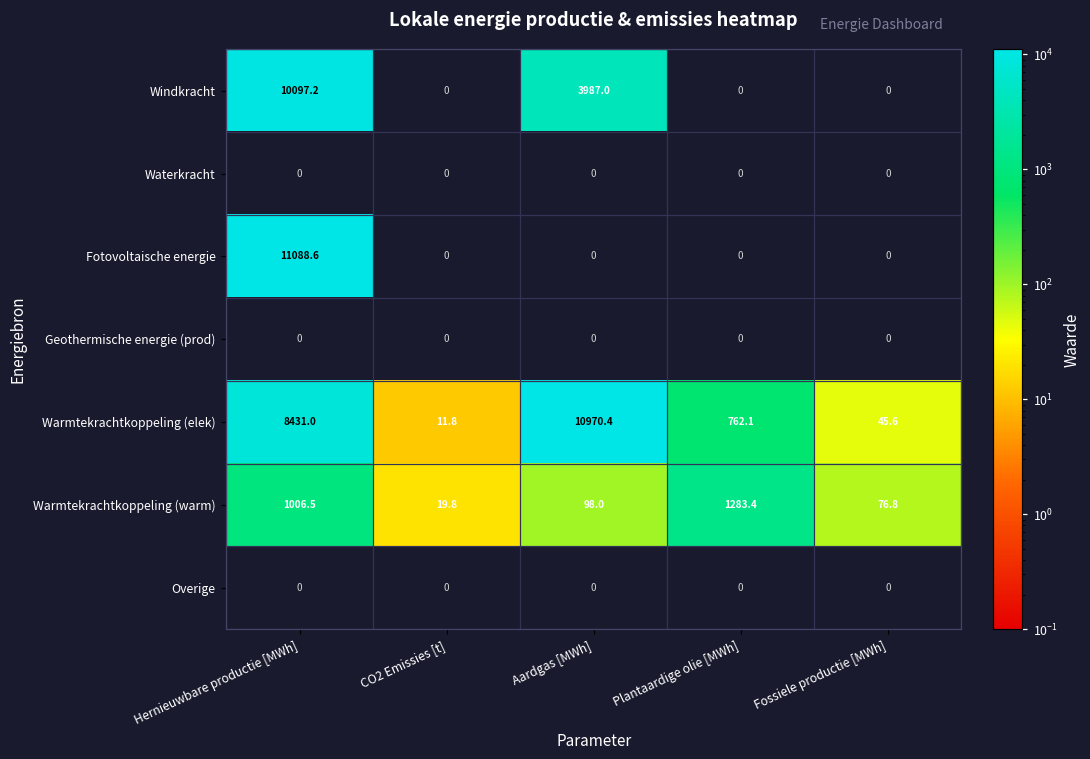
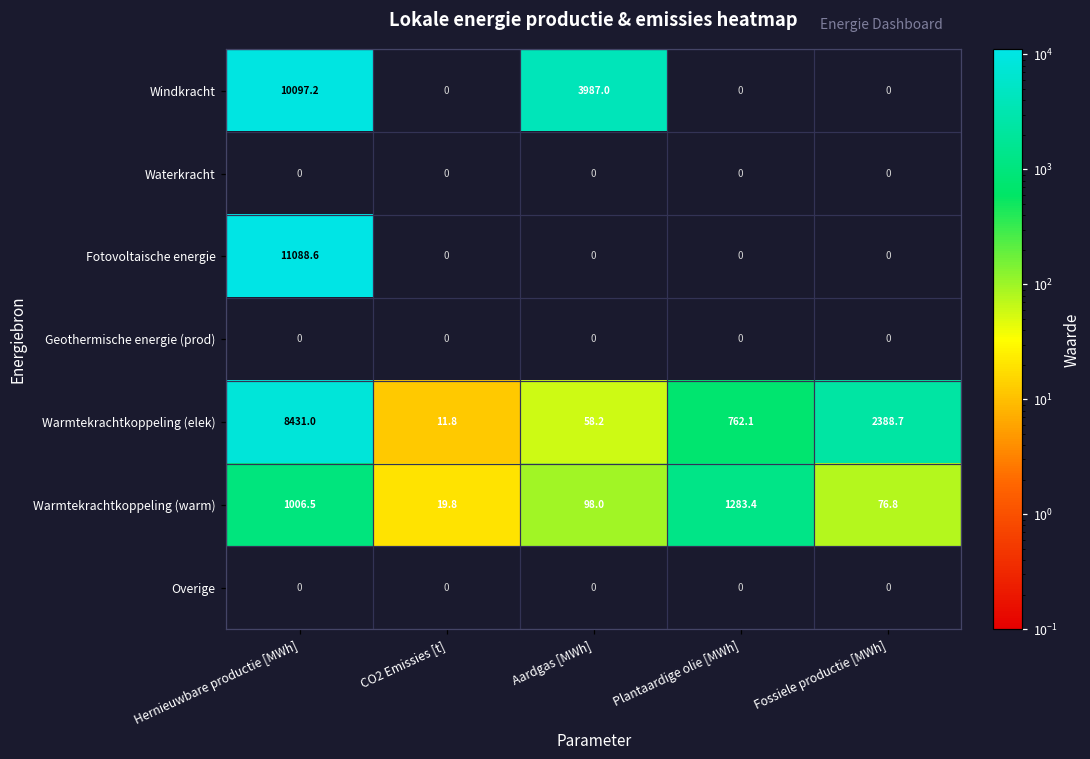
  {
    "Windkracht": {
      "Hernieuwbare productie [MWh]": 10097.2,
      "CO2 Emissies [t]": 0,
      "Aardgas [MWh]": 3987.0,
      "Plantaardige olie [MWh]": 0,
      "Fossiele productie [MWh]": 0
    },
    "Waterkracht": {
      "Hernieuwbare productie [MWh]": 0,
      "CO2 Emissies [t]": 0,
      "Aardgas [MWh]": 0,
      "Plantaardige olie [MWh]": 0,
      "Fossiele productie [MWh]": 0
    },
    "Fotovoltaische energie": {
      "Hernieuwbare productie [MWh]": 11088.6,
      "CO2 Emissies [t]": 0,
      "Aardgas [MWh]": 0,
      "Plantaardige olie [MWh]": 0,
      "Fossiele productie [MWh]": 0
    },
    "Geothermische energie (prod)": {
      "Hernieuwbare productie [MWh]": 0,
      "CO2 Emissies [t]": 0,
      "Aardgas [MWh]": 0,
      "Plantaardige olie [MWh]": 0,
      "Fossiele productie [MWh]": 0
    },
    "Warmtekrachtkoppeling (elek)": {
      "Hernieuwbare productie [MWh]": 8431.0,
      "CO2 Emissies [t]": 11.8,
-     "Aardgas [MWh]": 10970.4,
+     "Aardgas [MWh]": 58.2,
      "Plantaardige olie [MWh]": 762.1,
-     "Fossiele productie [MWh]": 45.6
+     "Fossiele productie [MWh]": 2388.7
    },
    "Warmtekrachtkoppeling (warm)": {
      "Hernieuwbare productie [MWh]": 1006.5,
      "CO2 Emissies [t]": 19.8,
      "Aardgas [MWh]": 98.0,
      "Plantaardige olie [MWh]": 1283.4,
      "Fossiele productie [MWh]": 76.8
    },
    "Overige": {
      "Hernieuwbare productie [MWh]": 0,
      "CO2 Emissies [t]": 0,
      "Aardgas [MWh]": 0,
      "Plantaardige olie [MWh]": 0,
      "Fossiele productie [MWh]": 0
    }
  }
